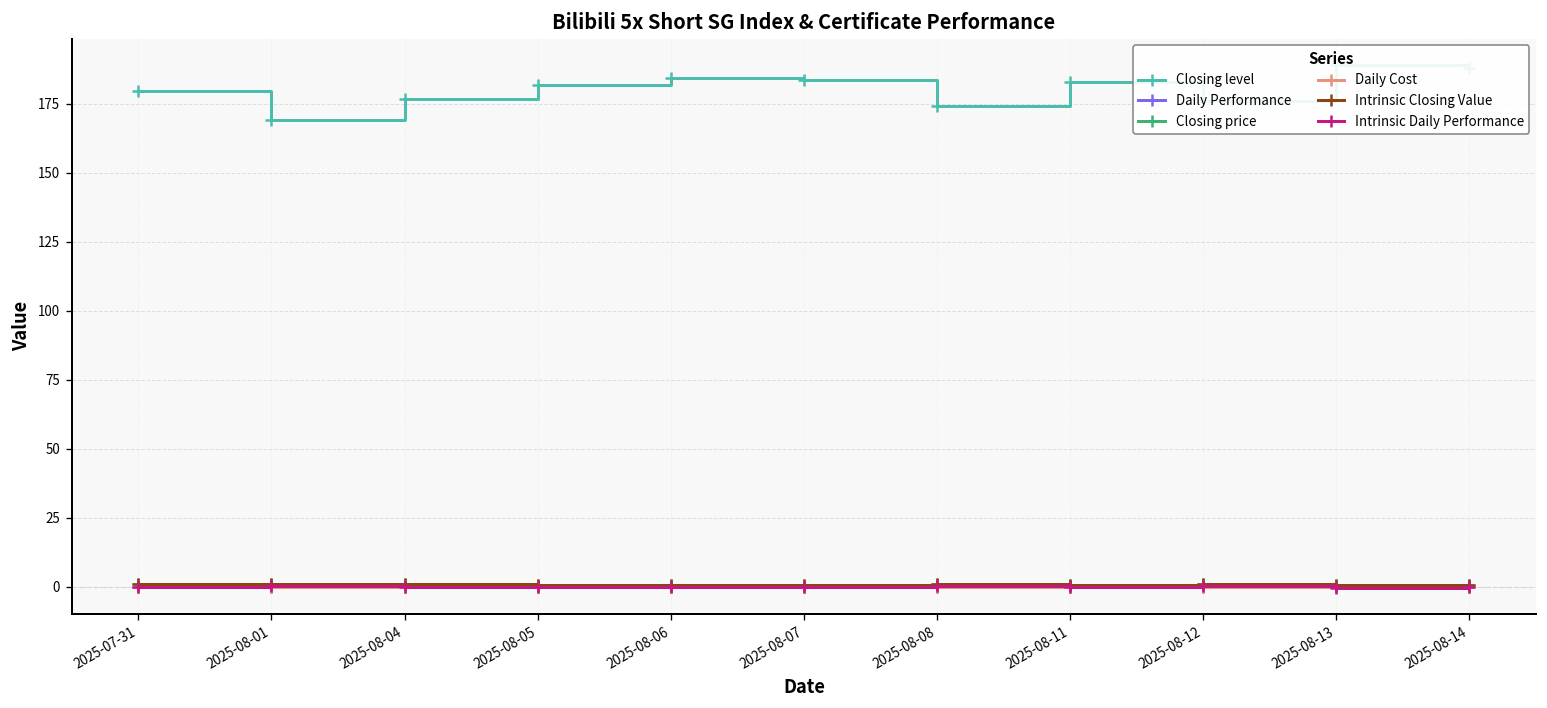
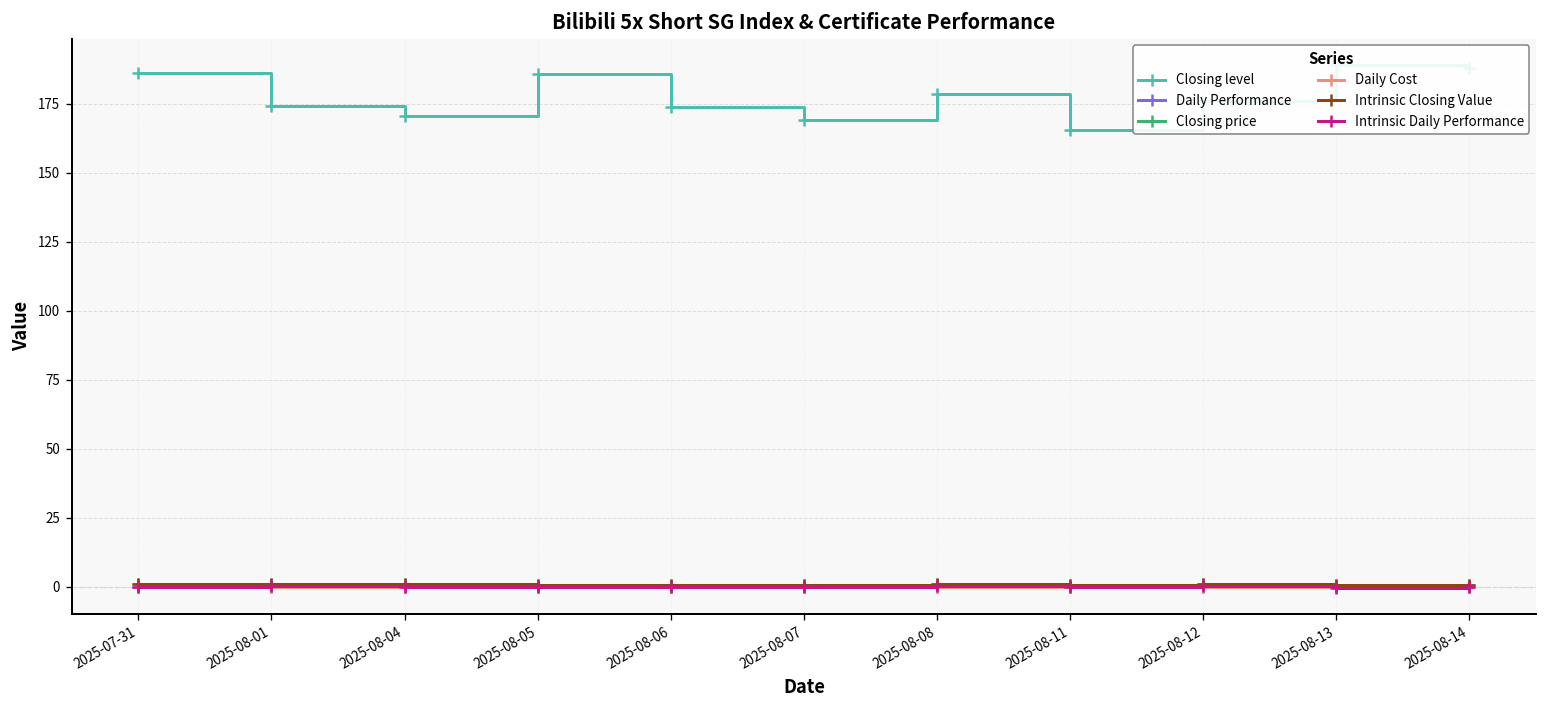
  {
    "Closing level": {
-     "2025-07-31": 180,
-     "2025-08-01": 169,
-     "2025-08-04": 177,
-     "2025-08-05": 182,
-     "2025-08-06": 184,
-     "2025-08-07": 184,
-     "2025-08-08": 174,
-     "2025-08-11": 183
+     "2025-07-31": 186,
+     "2025-08-01": 174,
+     "2025-08-04": 171,
+     "2025-08-05": 186,
+     "2025-08-06": 174,
+     "2025-08-07": 169,
+     "2025-08-08": 179,
+     "2025-08-11": 166
    }
  }
